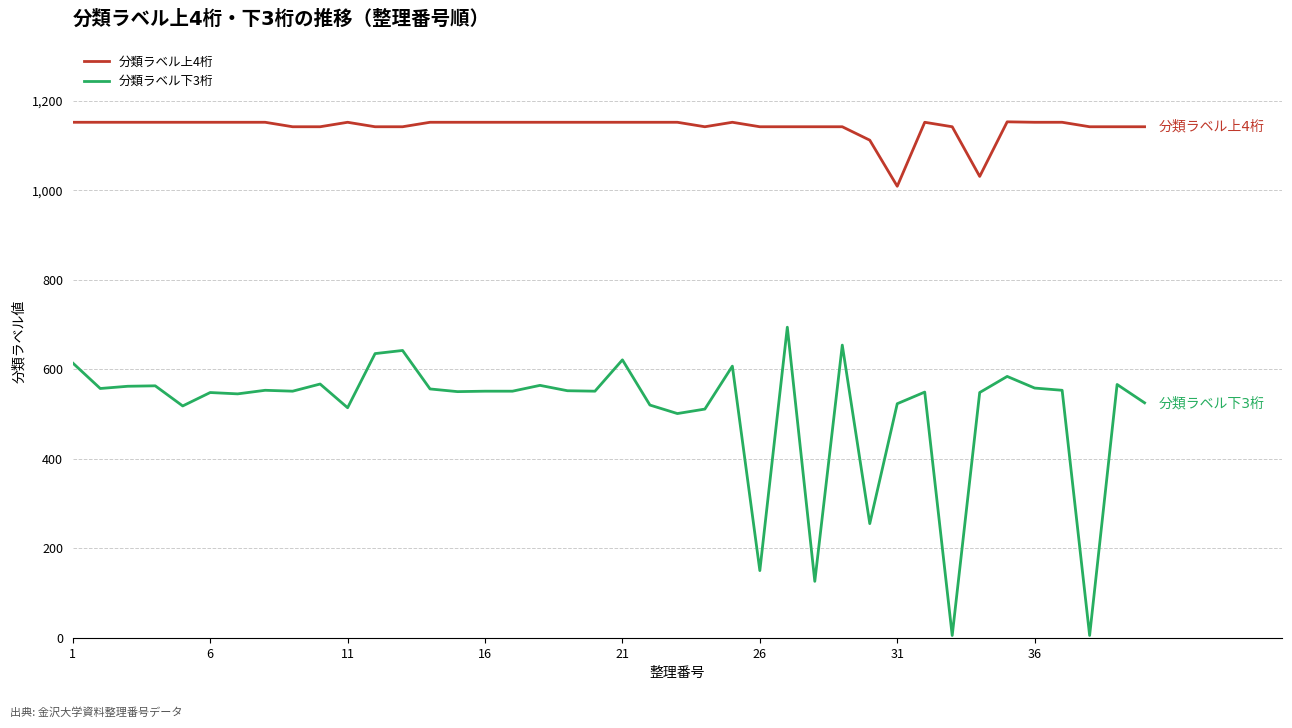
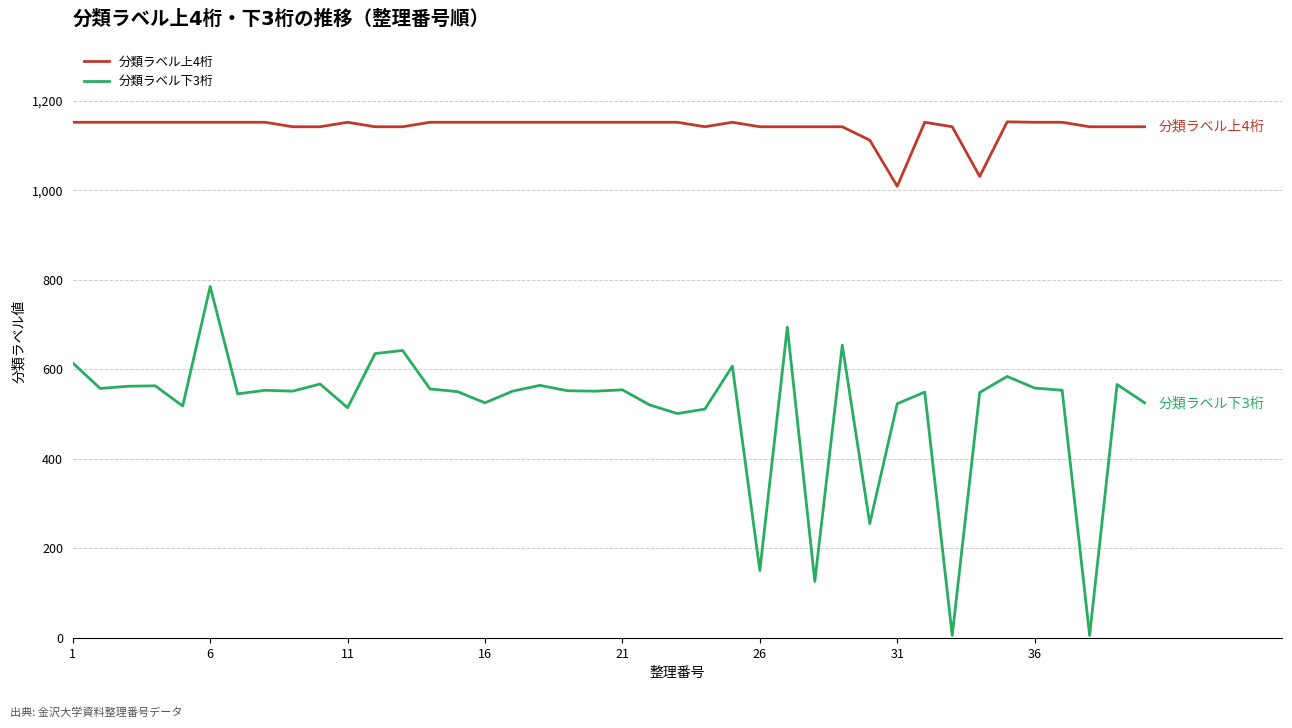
  {
    "分類ラベル上4桁": {
      "1": "1,150",
      "6": "1,150",
      "11": "1,150",
      "16": "1,150",
      "21": "1,150",
      "26": "1,140",
      "31": "1,010",
      "36": "1,150"
    },
    "分類ラベル下3桁": {
      "1": "610",
-     "6": "550",
+     "6": "790",
      "11": "510",
-     "16": "550",
-     "21": "620",
+     "16": "530",
+     "21": "550",
      "26": "150",
      "31": "520",
      "36": "560"
    }
  }
